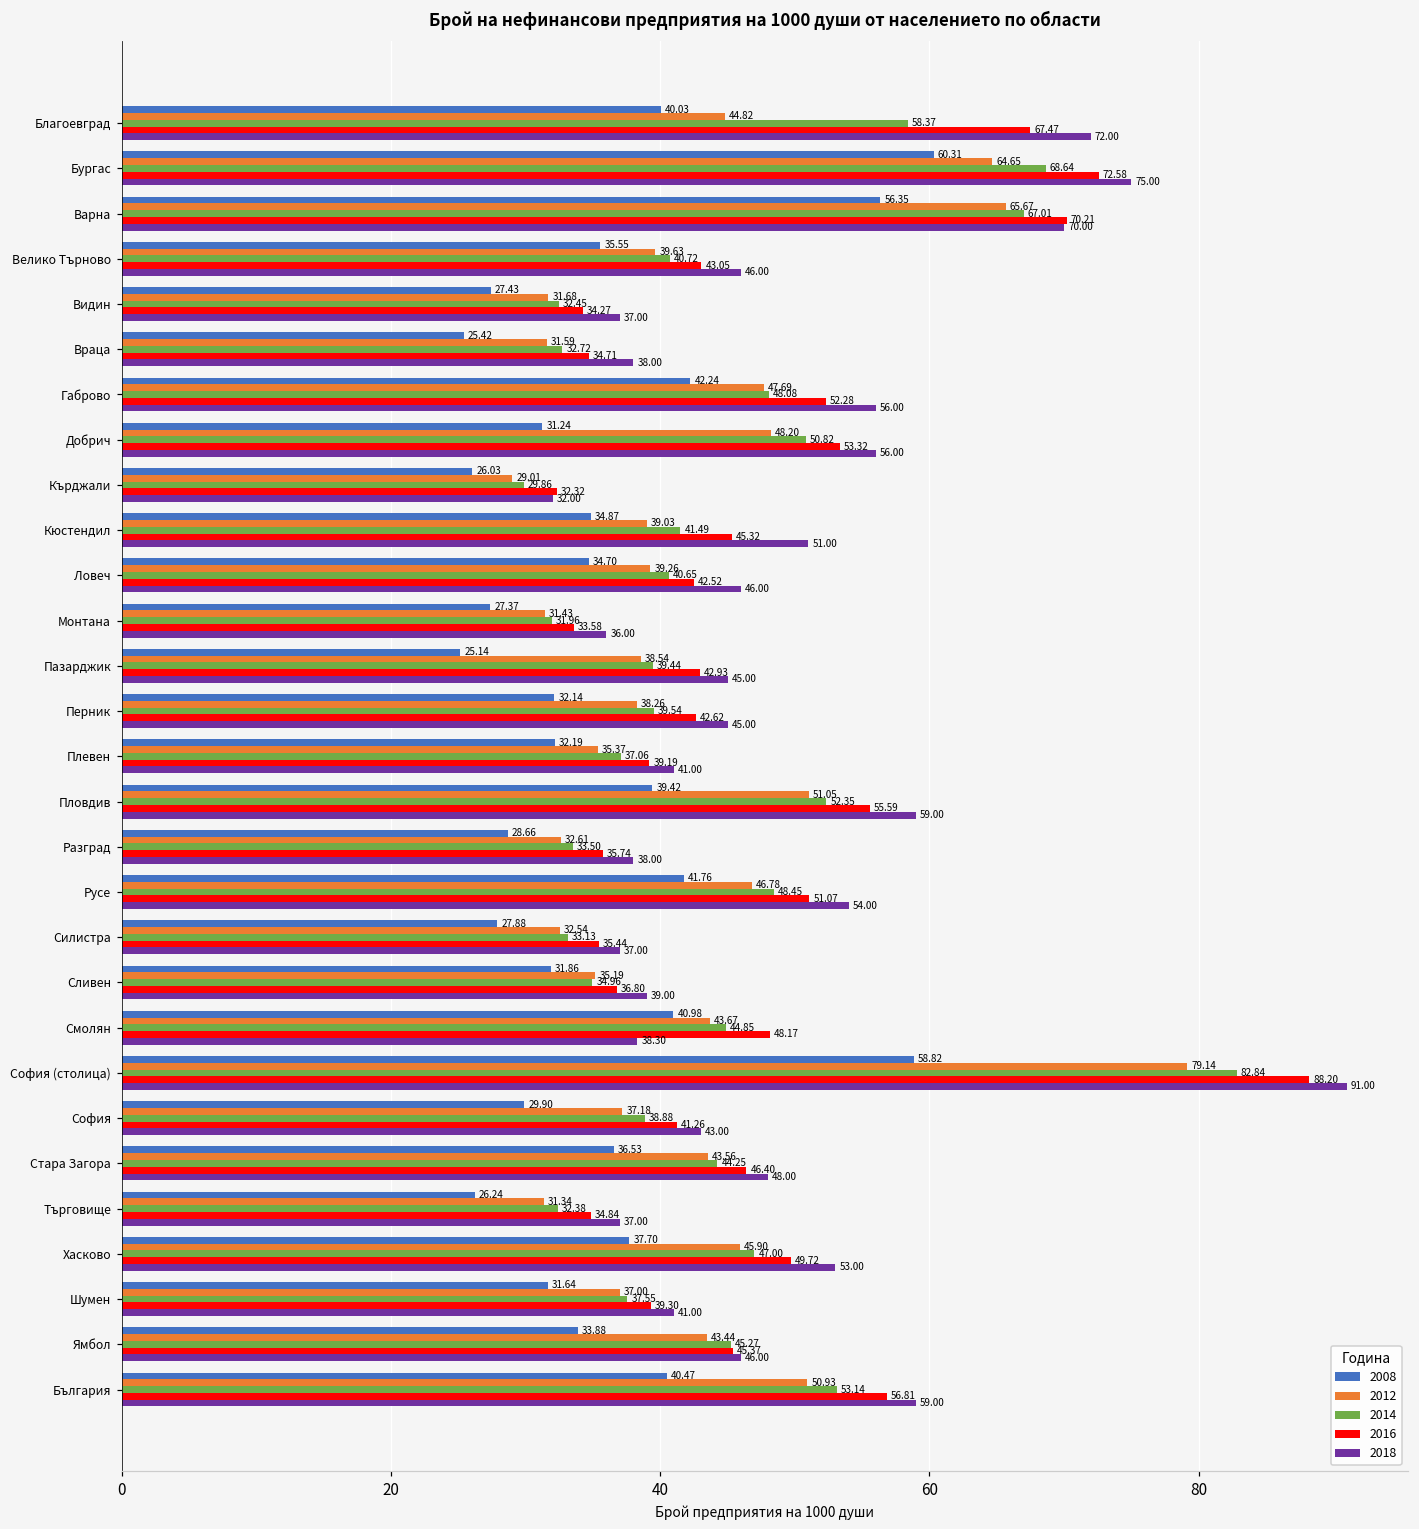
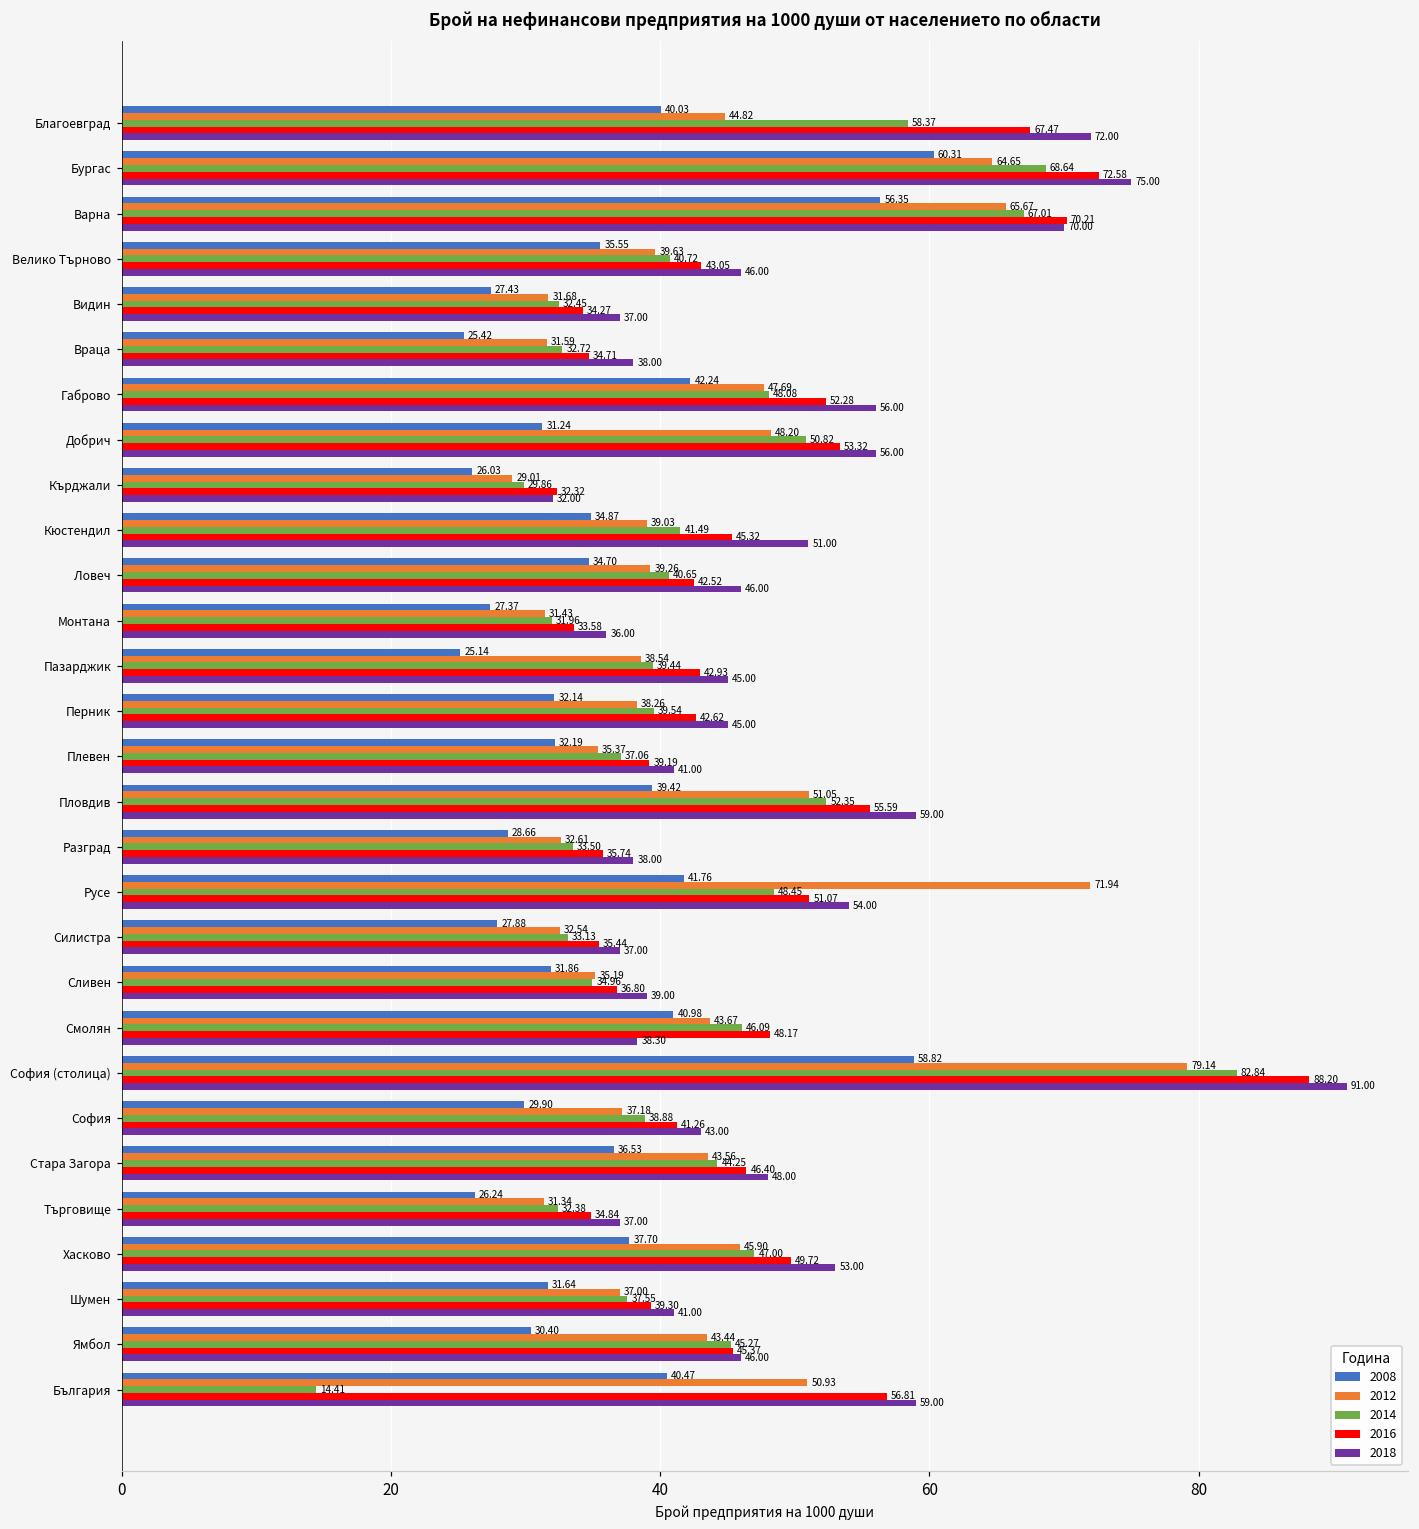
  {
    "2008": {
      "Благоевград": 40.03,
      "Бургас": 60.31,
      "Варна": 56.35,
      "Велико Търново": 35.55,
      "Видин": 27.43,
      "Враца": 25.42,
      "Габрово": 42.24,
      "Добрич": 31.24,
      "Кърджали": 26.03,
      "Кюстендил": 34.87,
      "Ловеч": 34.70,
      "Монтана": 27.37,
      "Пазарджик": 25.14,
      "Перник": 32.14,
      "Плевен": 32.19,
      "Пловдив": 39.42,
      "Разград": 28.66,
      "Русе": 41.76,
      "Силистра": 27.88,
      "Сливен": 31.86,
      "Смолян": 40.98,
      "София (столица)": 58.82,
      "София": 29.90,
      "Стара Загора": 36.53,
      "Търговище": 26.24,
      "Хасково": 37.70,
      "Шумен": 31.64,
-     "Ямбол": 33.88,
+     "Ямбол": 30.40,
      "България": 40.47
    },
    "2012": {
      "Благоевград": 44.82,
      "Бургас": 64.65,
      "Варна": 65.67,
      "Велико Търново": 39.63,
      "Враца": 31.59,
      "Добрич": 48.20,
      "Кюстендил": 39.03,
      "Ловеч": 39.26,
      "Перник": 38.26,
      "Плевен": 35.37,
      "Пловдив": 51.05,
-     "Русе": 46.78,
+     "Русе": 71.94,
      "Смолян": 43.67,
      "София (столица)": 79.14,
      "София": 37.18,
      "Търговище": 31.34,
      "Хасково": 45.90,
      "Ямбол": 43.44,
      "България": 50.93
    },
    "2014": {
      "Благоевград": 58.37,
      "Бургас": 68.64,
      "Варна": 67.01,
      "Велико Търново": 40.72,
      "Враца": 32.72,
      "Добрич": 50.82,
      "Кюстендил": 41.49,
      "Ловеч": 40.65,
      "Перник": 39.54,
      "Плевен": 37.06,
      "Пловдив": 52.35,
      "Русе": 48.45,
-     "Смолян": 44.85,
+     "Смолян": 46.09,
      "София (столица)": 82.84,
      "София": 38.88,
      "Търговище": 32.38,
      "Хасково": 47.00,
-     "България": 53.14
+     "България": 14.41
    },
    "2016": {
      "Благоевград": 67.47,
      "Бургас": 72.58,
      "Велико Търново": 43.05,
      "Видин": 34.27,
      "Враца": 34.71,
      "Габрово": 52.28,
      "Добрич": 53.32,
      "Кюстендил": 45.32,
      "Ловеч": 42.52,
      "Монтана": 33.58,
      "Пазарджик": 42.93,
      "Перник": 42.62,
      "Плевен": 39.19,
      "Пловдив": 55.59,
      "Разград": 35.74,
      "Русе": 51.07,
      "Силистра": 35.44,
      "Сливен": 36.80,
      "Смолян": 48.17,
      "София (столица)": 88.20,
      "София": 41.26,
      "Стара Загора": 46.40,
      "Търговище": 34.84,
      "Хасково": 49.72,
      "Шумен": 39.30,
      "България": 56.81
    },
    "2018": {
      "Благоевград": 72.00,
      "Бургас": 75.00,
      "Велико Търново": 46.00,
      "Видин": 37.00,
      "Враца": 38.00,
      "Габрово": 56.00,
      "Добрич": 56.00,
      "Кюстендил": 51.00,
      "Ловеч": 46.00,
      "Монтана": 36.00,
      "Пазарджик": 45.00,
      "Перник": 45.00,
      "Плевен": 41.00,
      "Пловдив": 59.00,
      "Разград": 38.00,
      "Русе": 54.00,
      "Силистра": 37.00,
      "Сливен": 39.00,
      "Смолян": 38.30,
      "София (столица)": 91.00,
      "София": 43.00,
      "Стара Загора": 48.00,
      "Търговище": 37.00,
      "Хасково": 53.00,
      "Шумен": 41.00,
      "България": 59.00
    }
  }
